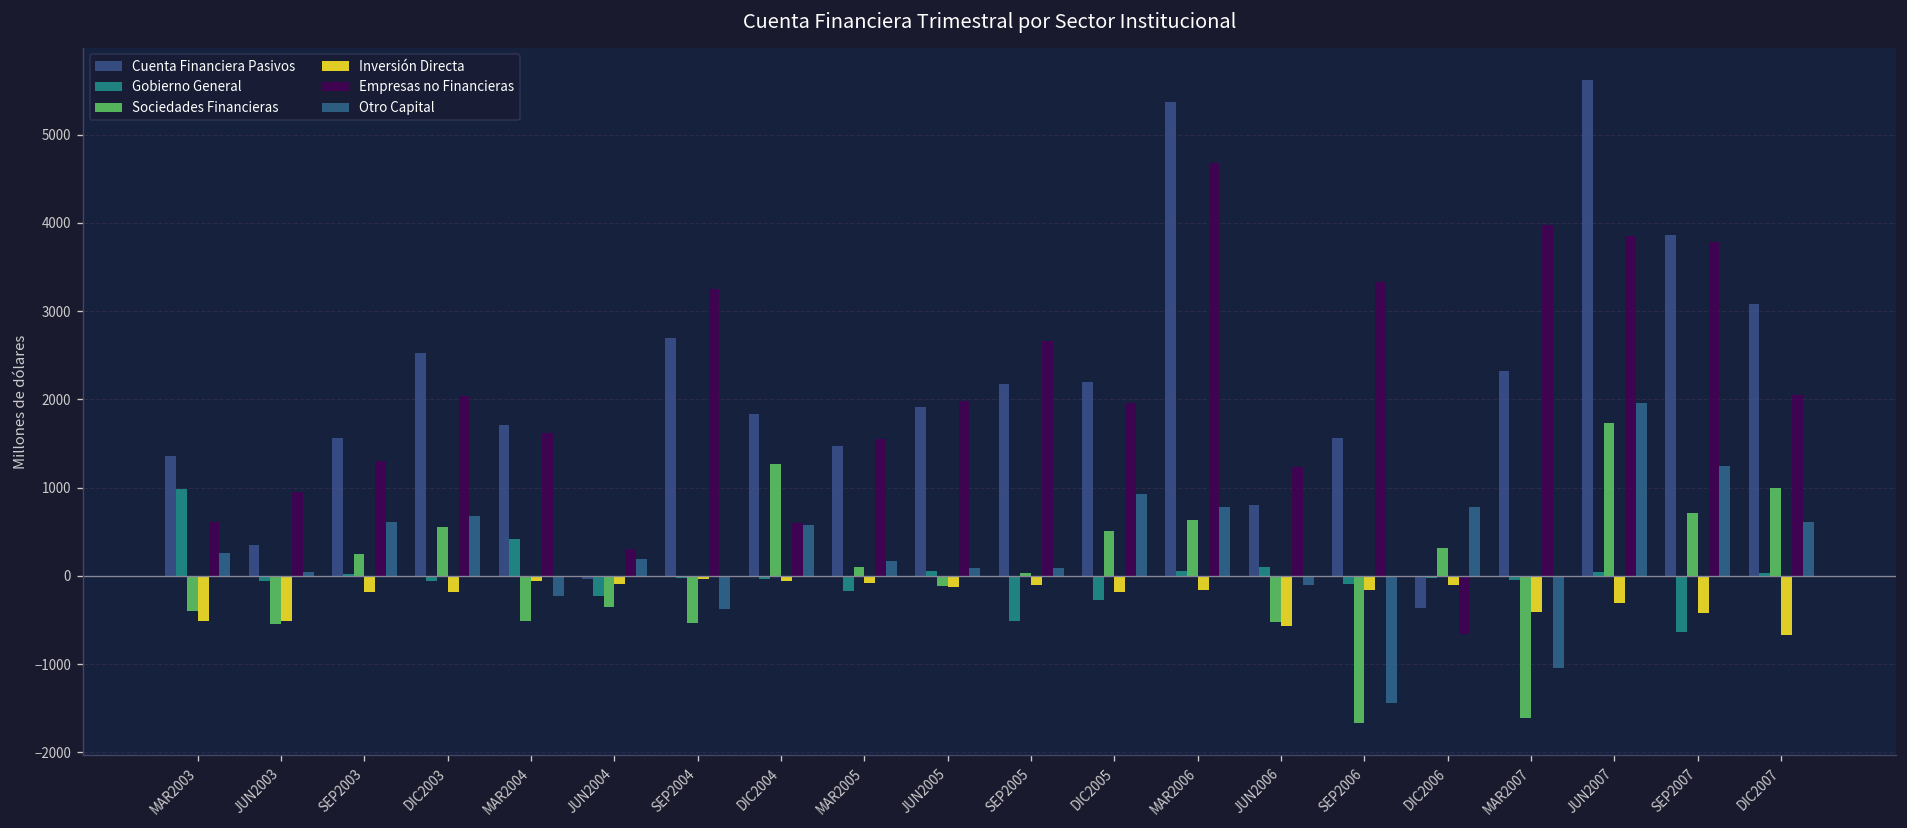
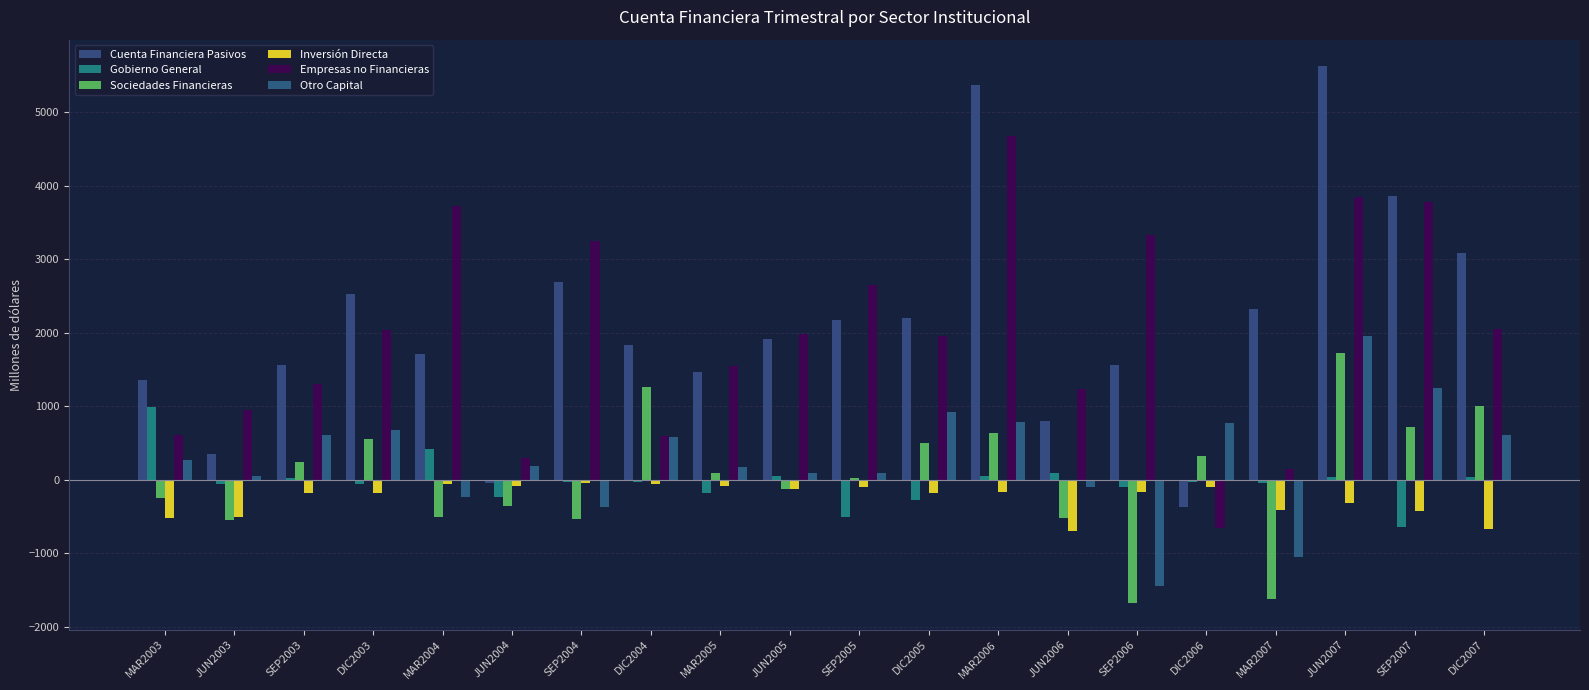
  {
    "Sociedades Financieras": {
-     "MAR2003": -400,
+     "MAR2003": -200,
      "JUN2003": -500,
      "SEP2003": 200,
      "DIC2003": 600,
      "MAR2004": -500,
      "JUN2004": -400,
      "SEP2004": -500,
      "DIC2004": 1300,
      "MAR2005": 100,
      "JUN2005": -100,
      "DIC2005": 500,
      "MAR2006": 600,
      "JUN2006": -500,
      "SEP2006": -1700,
      "DIC2006": 300,
      "MAR2007": -1600,
      "JUN2007": 1700,
      "SEP2007": 700,
      "DIC2007": 1000
    },
    "Inversión Directa": {
      "MAR2003": -500,
      "JUN2003": -500,
      "SEP2003": -200,
      "DIC2003": -200,
      "MAR2004": -100,
      "JUN2004": -100,
      "SEP2004": 0,
      "DIC2004": -100,
      "MAR2005": -100,
      "JUN2005": -100,
      "SEP2005": -100,
      "DIC2005": -200,
      "MAR2006": -200,
-     "JUN2006": -600,
+     "JUN2006": -700,
      "SEP2006": -200,
      "DIC2006": -100,
      "MAR2007": -400,
      "JUN2007": -300,
      "SEP2007": -400,
      "DIC2007": -700
    },
    "Empresas no Financieras": {
      "MAR2003": 600,
      "JUN2003": 1000,
      "SEP2003": 1300,
      "DIC2003": 2000,
-     "MAR2004": 1600,
+     "MAR2004": 3700,
      "JUN2004": 300,
      "SEP2004": 3300,
      "DIC2004": 600,
      "MAR2005": 1600,
      "JUN2005": 2000,
      "SEP2005": 2700,
      "DIC2005": 2000,
      "MAR2006": 4700,
      "JUN2006": 1200,
      "SEP2006": 3300,
      "DIC2006": -700,
-     "MAR2007": 4000,
+     "MAR2007": 200,
      "JUN2007": 3800,
      "SEP2007": 3800,
      "DIC2007": 2000
    }
  }
